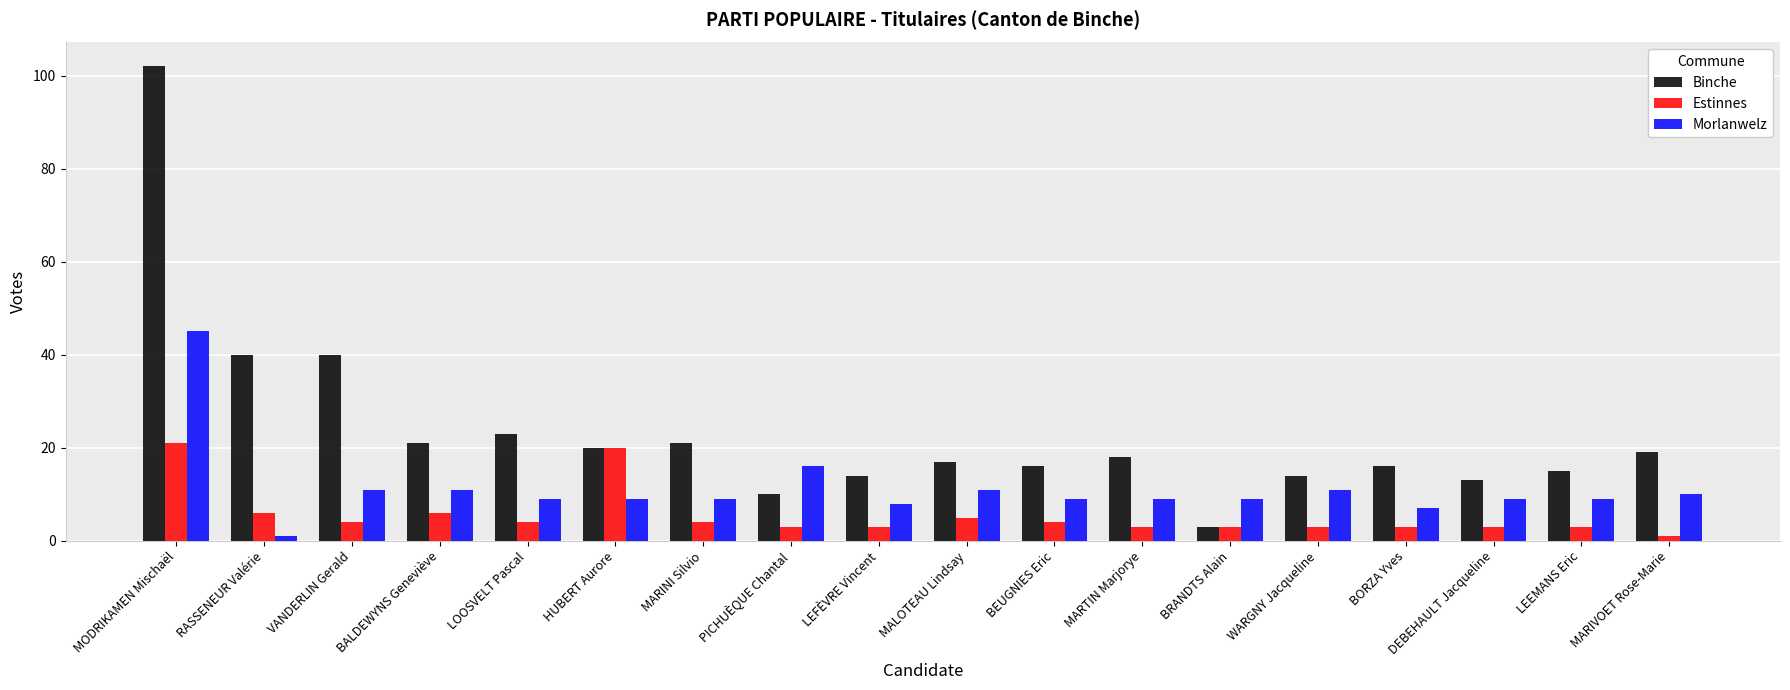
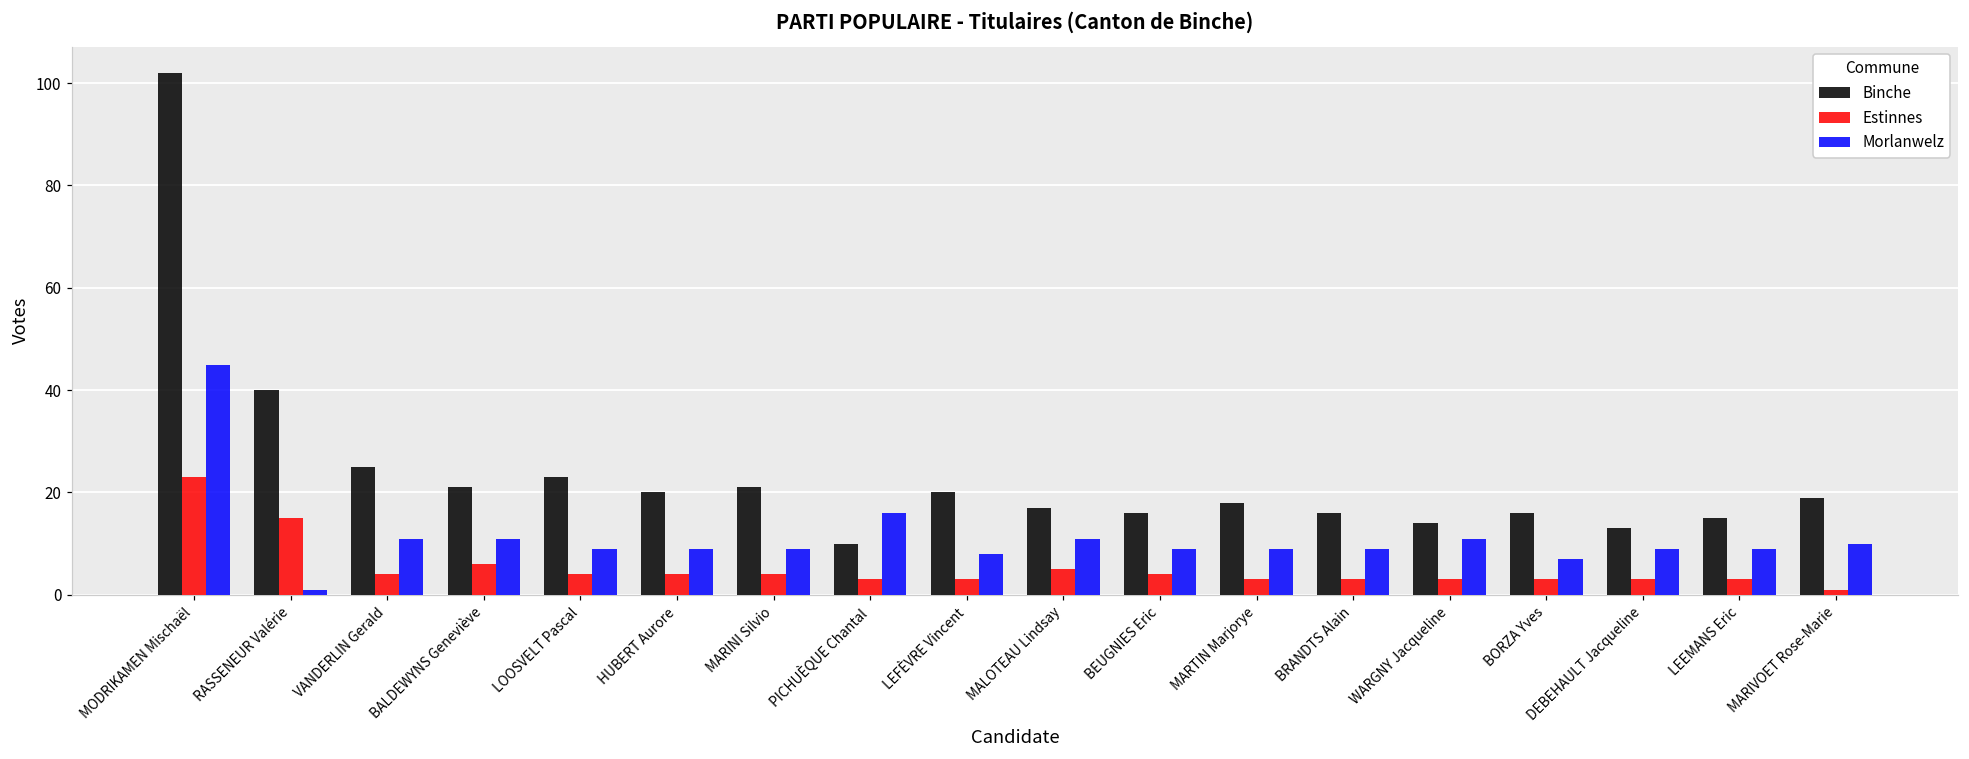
  {
    "Binche": {
      "MODRIKAMEN Mischaël": 102,
      "RASSENEUR Valérie": 40,
-     "VANDERLIN Gerald": 40,
+     "VANDERLIN Gerald": 25,
      "BALDEWYNS Geneviève": 21,
      "LOOSVELT Pascal": 23,
      "HUBERT Aurore": 20,
      "MARINI Silvio": 21,
      "PICHUÈQUE Chantal": 10,
-     "LEFÈVRE Vincent": 14,
+     "LEFÈVRE Vincent": 20,
      "MALOTEAU Lindsay": 17,
      "BEUGNIES Eric": 16,
      "MARTIN Marjorye": 18,
-     "BRANDTS Alain": 3,
+     "BRANDTS Alain": 16,
      "WARGNY Jacqueline": 14,
      "BORZA Yves": 16,
      "DEBEHAULT Jacqueline": 13,
      "LEEMANS Eric": 15,
      "MARIVOET Rose-Marie": 19
    },
    "Estinnes": {
-     "MODRIKAMEN Mischaël": 21,
-     "RASSENEUR Valérie": 6,
+     "MODRIKAMEN Mischaël": 23,
+     "RASSENEUR Valérie": 15,
      "VANDERLIN Gerald": 4,
      "BALDEWYNS Geneviève": 6,
      "LOOSVELT Pascal": 4,
-     "HUBERT Aurore": 20,
+     "HUBERT Aurore": 4,
      "MARINI Silvio": 4,
      "PICHUÈQUE Chantal": 3,
      "LEFÈVRE Vincent": 3,
      "MALOTEAU Lindsay": 5,
      "BEUGNIES Eric": 4,
      "MARTIN Marjorye": 3,
      "BRANDTS Alain": 3,
      "WARGNY Jacqueline": 3,
      "BORZA Yves": 3,
      "DEBEHAULT Jacqueline": 3,
      "LEEMANS Eric": 3,
      "MARIVOET Rose-Marie": 1
    },
    "Morlanwelz": {
      "MODRIKAMEN Mischaël": 45,
      "RASSENEUR Valérie": 1,
      "VANDERLIN Gerald": 11,
      "BALDEWYNS Geneviève": 11,
      "LOOSVELT Pascal": 9,
      "HUBERT Aurore": 9,
      "MARINI Silvio": 9,
      "PICHUÈQUE Chantal": 16,
      "LEFÈVRE Vincent": 8,
      "MALOTEAU Lindsay": 11,
      "BEUGNIES Eric": 9,
      "MARTIN Marjorye": 9,
      "BRANDTS Alain": 9,
      "WARGNY Jacqueline": 11,
      "BORZA Yves": 7,
      "DEBEHAULT Jacqueline": 9,
      "LEEMANS Eric": 9,
      "MARIVOET Rose-Marie": 10
    }
  }
